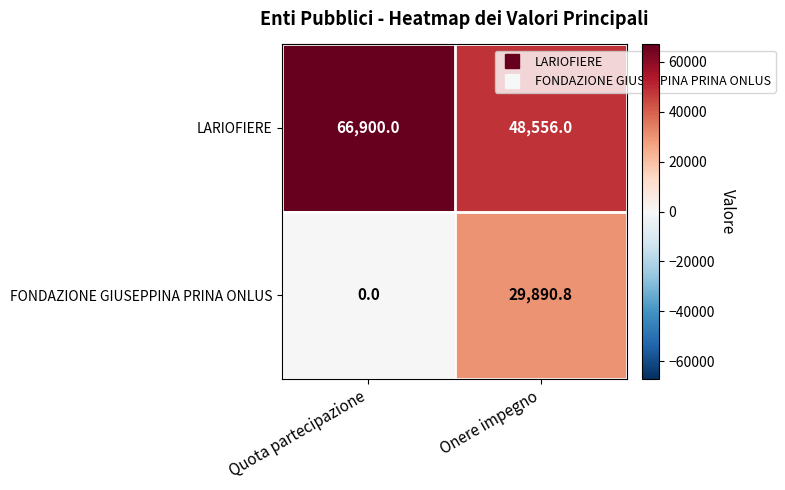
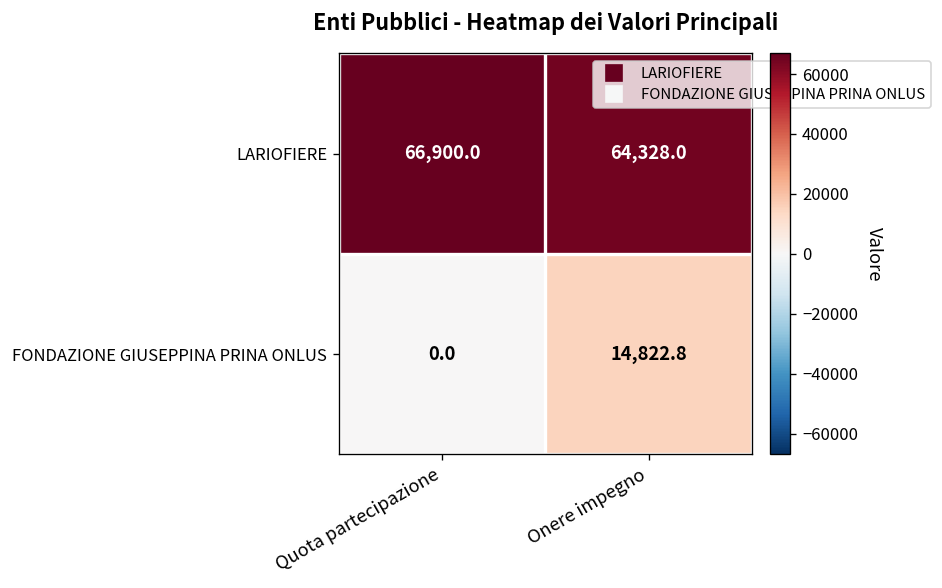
  {
    "LARIOFIERE": {
      "Quota partecipazione": "66,900.0",
-     "Onere impegno": "48,556.0"
+     "Onere impegno": "64,328.0"
    },
    "FONDAZIONE GIUSEPPINA PRINA ONLUS": {
      "Quota partecipazione": "0.0",
-     "Onere impegno": "29,890.8"
+     "Onere impegno": "14,822.8"
    }
  }
